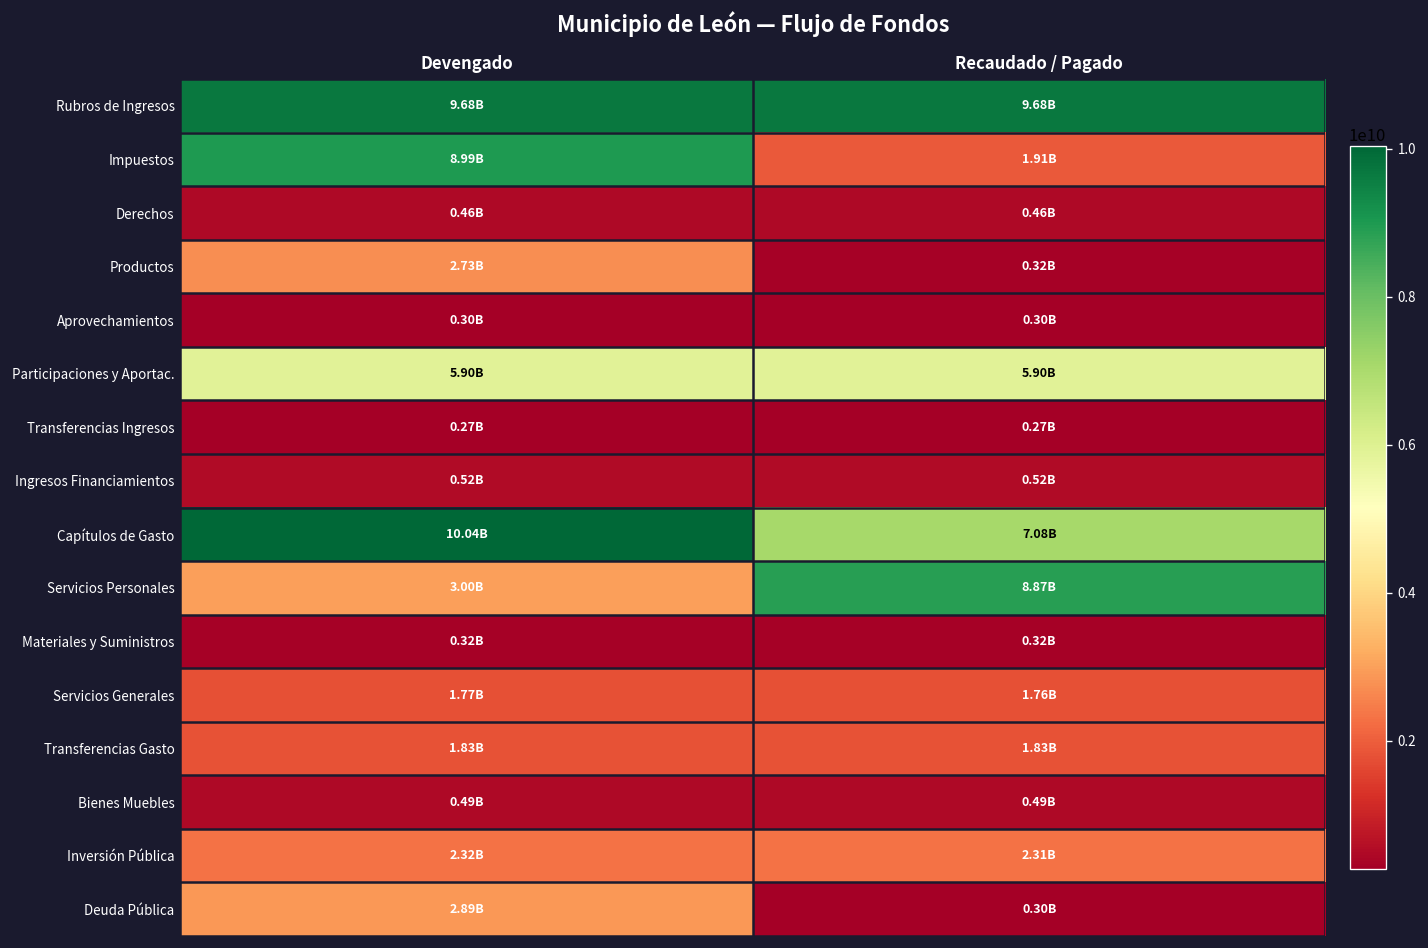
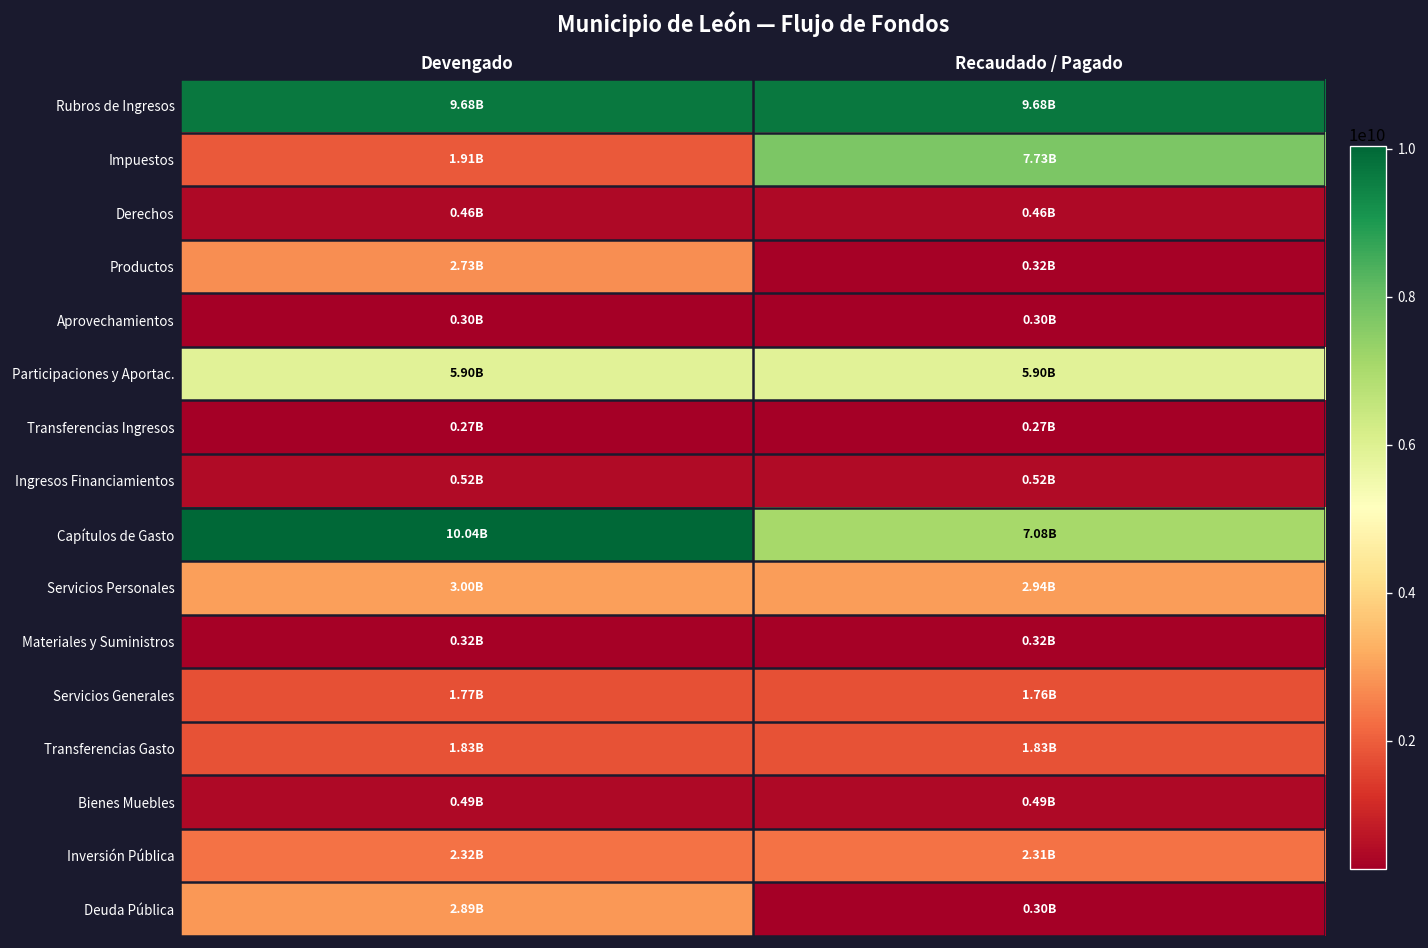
  {
    "Rubros de Ingresos": {
      "Devengado": "9.68B",
      "Recaudado / Pagado": "9.68B"
    },
    "Impuestos": {
-     "Devengado": "8.99B",
-     "Recaudado / Pagado": "1.91B"
+     "Devengado": "1.91B",
+     "Recaudado / Pagado": "7.73B"
    },
    "Derechos": {
      "Devengado": "0.46B",
      "Recaudado / Pagado": "0.46B"
    },
    "Productos": {
      "Devengado": "2.73B",
      "Recaudado / Pagado": "0.32B"
    },
    "Aprovechamientos": {
      "Devengado": "0.30B",
      "Recaudado / Pagado": "0.30B"
    },
    "Participaciones y Aportac.": {
      "Devengado": "5.90B",
      "Recaudado / Pagado": "5.90B"
    },
    "Transferencias Ingresos": {
      "Devengado": "0.27B",
      "Recaudado / Pagado": "0.27B"
    },
    "Ingresos Financiamientos": {
      "Devengado": "0.52B",
      "Recaudado / Pagado": "0.52B"
    },
    "Capítulos de Gasto": {
      "Devengado": "10.04B",
      "Recaudado / Pagado": "7.08B"
    },
    "Servicios Personales": {
      "Devengado": "3.00B",
-     "Recaudado / Pagado": "8.87B"
+     "Recaudado / Pagado": "2.94B"
    },
    "Materiales y Suministros": {
      "Devengado": "0.32B",
      "Recaudado / Pagado": "0.32B"
    },
    "Servicios Generales": {
      "Devengado": "1.77B",
      "Recaudado / Pagado": "1.76B"
    },
    "Transferencias Gasto": {
      "Devengado": "1.83B",
      "Recaudado / Pagado": "1.83B"
    },
    "Bienes Muebles": {
      "Devengado": "0.49B",
      "Recaudado / Pagado": "0.49B"
    },
    "Inversión Pública": {
      "Devengado": "2.32B",
      "Recaudado / Pagado": "2.31B"
    },
    "Deuda Pública": {
      "Devengado": "2.89B",
      "Recaudado / Pagado": "0.30B"
    }
  }
